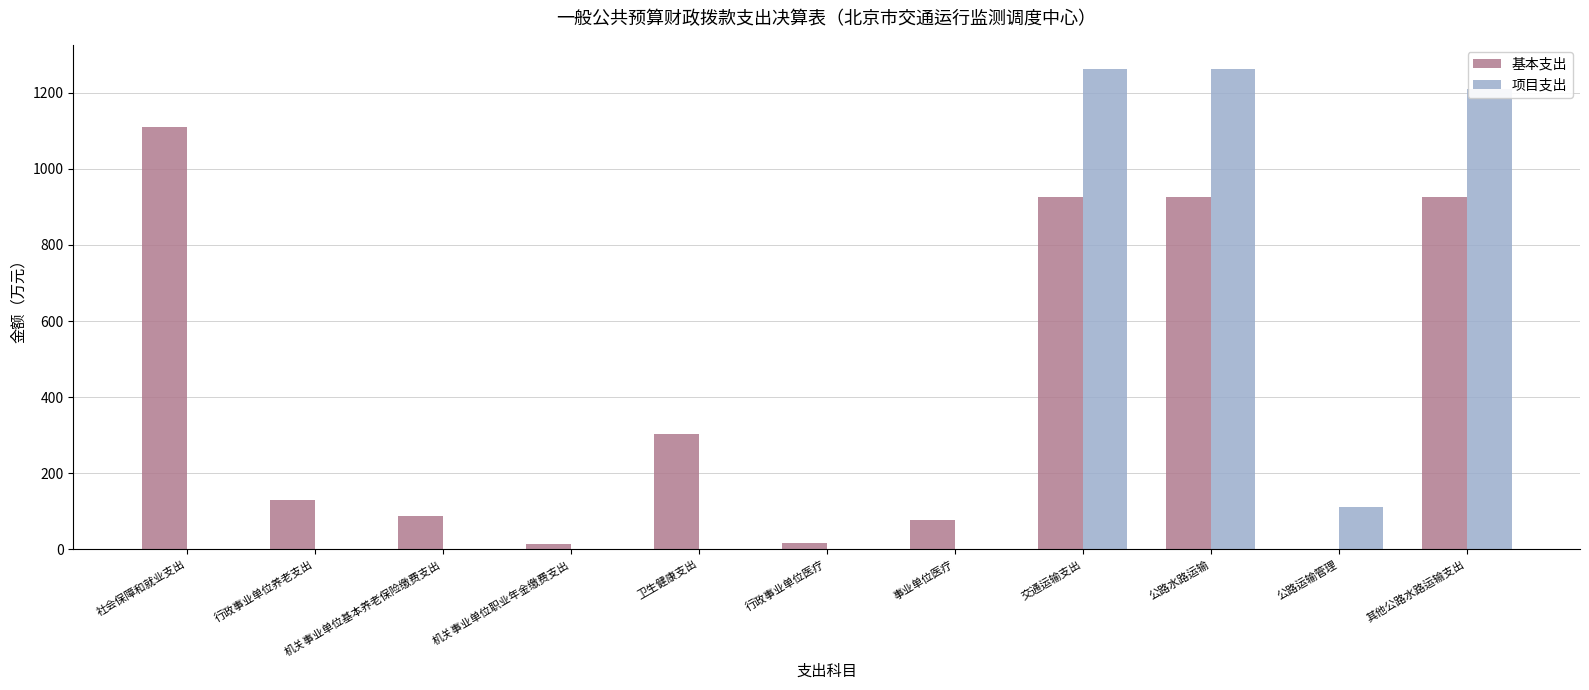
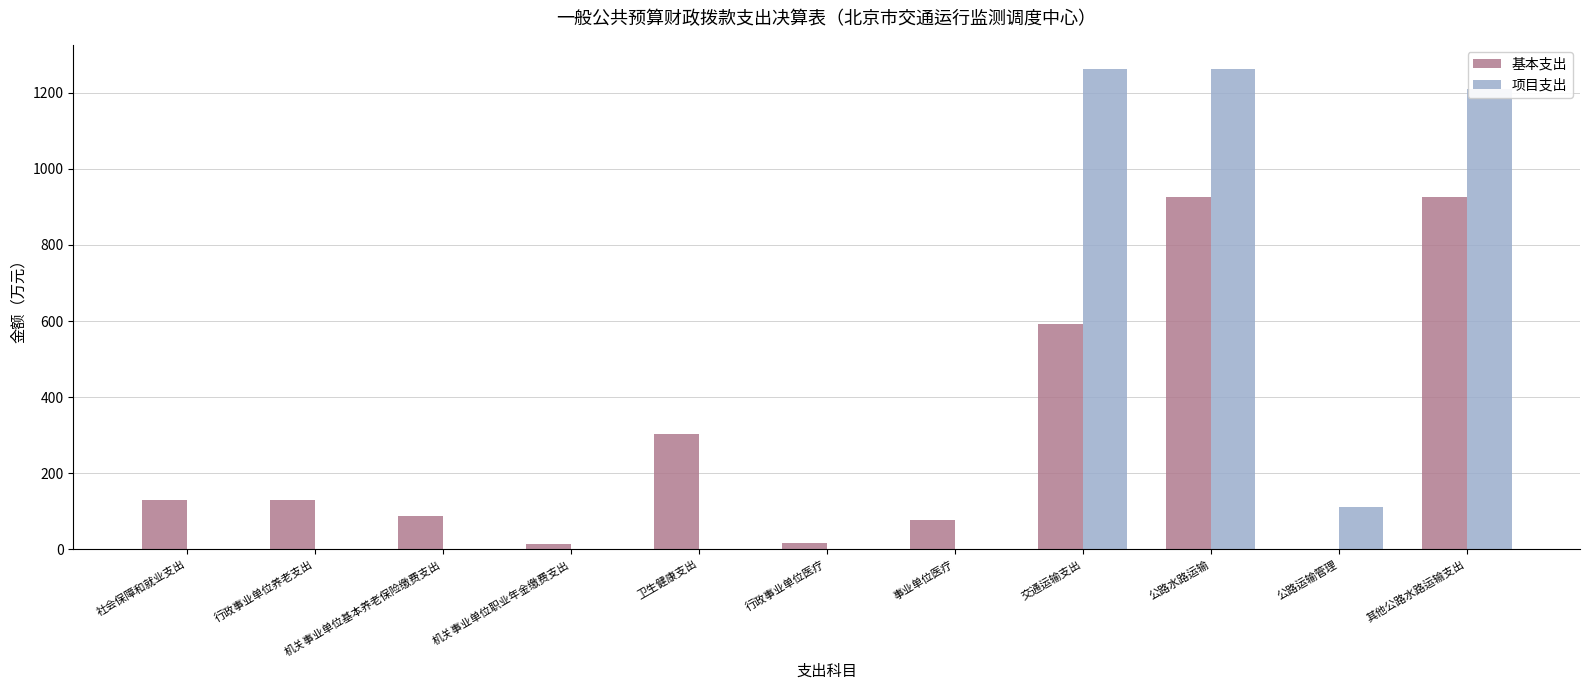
  {
    "基本支出": {
-     "社会保障和就业支出": 1110,
+     "社会保障和就业支出": 130,
      "行政事业单位养老支出": 130,
      "机关事业单位基本养老保险缴费支出": 90,
      "机关事业单位职业年金缴费支出": 10,
      "卫生健康支出": 300,
      "行政事业单位医疗": 20,
      "事业单位医疗": 80,
-     "交通运输支出": 930,
+     "交通运输支出": 590,
      "公路水路运输": 930,
      "公路运输管理": 0,
      "其他公路水路运输支出": 930
    },
    "项目支出": {
      "社会保障和就业支出": 0,
      "行政事业单位养老支出": 0,
      "机关事业单位基本养老保险缴费支出": 0,
      "机关事业单位职业年金缴费支出": 0,
      "卫生健康支出": 0,
      "行政事业单位医疗": 0,
      "事业单位医疗": 0,
      "交通运输支出": 1260,
      "公路水路运输": 1260,
      "公路运输管理": 110
    }
  }
